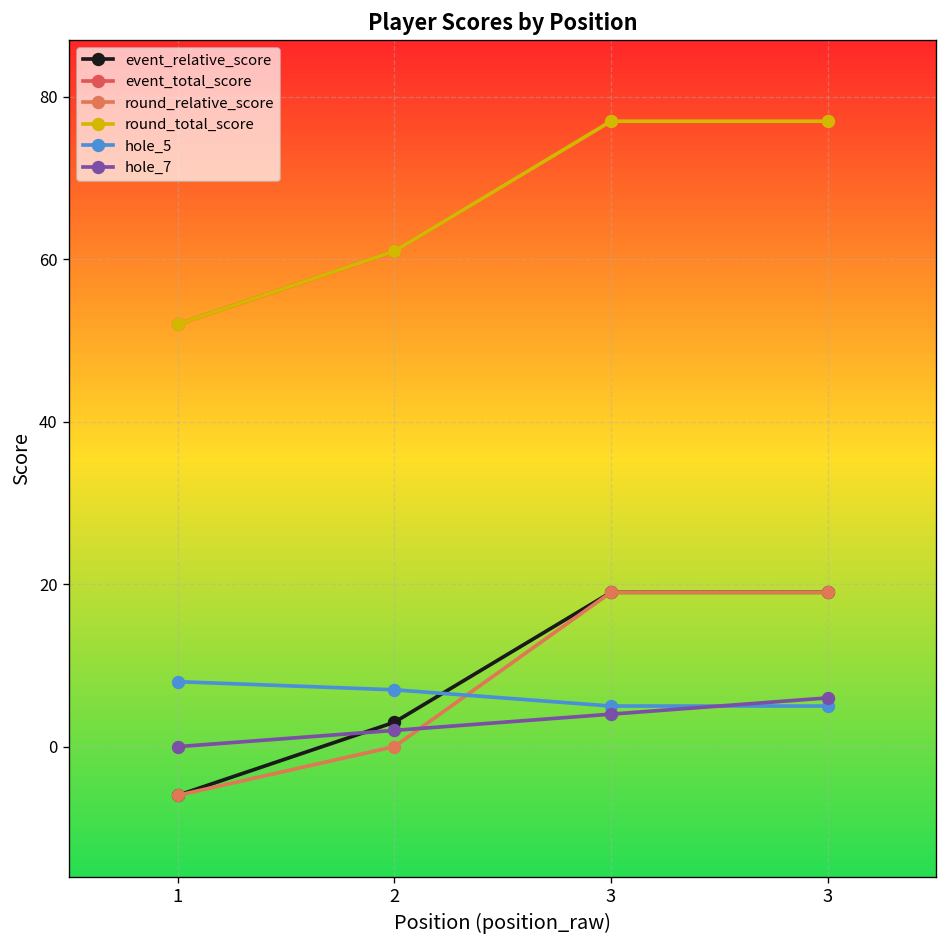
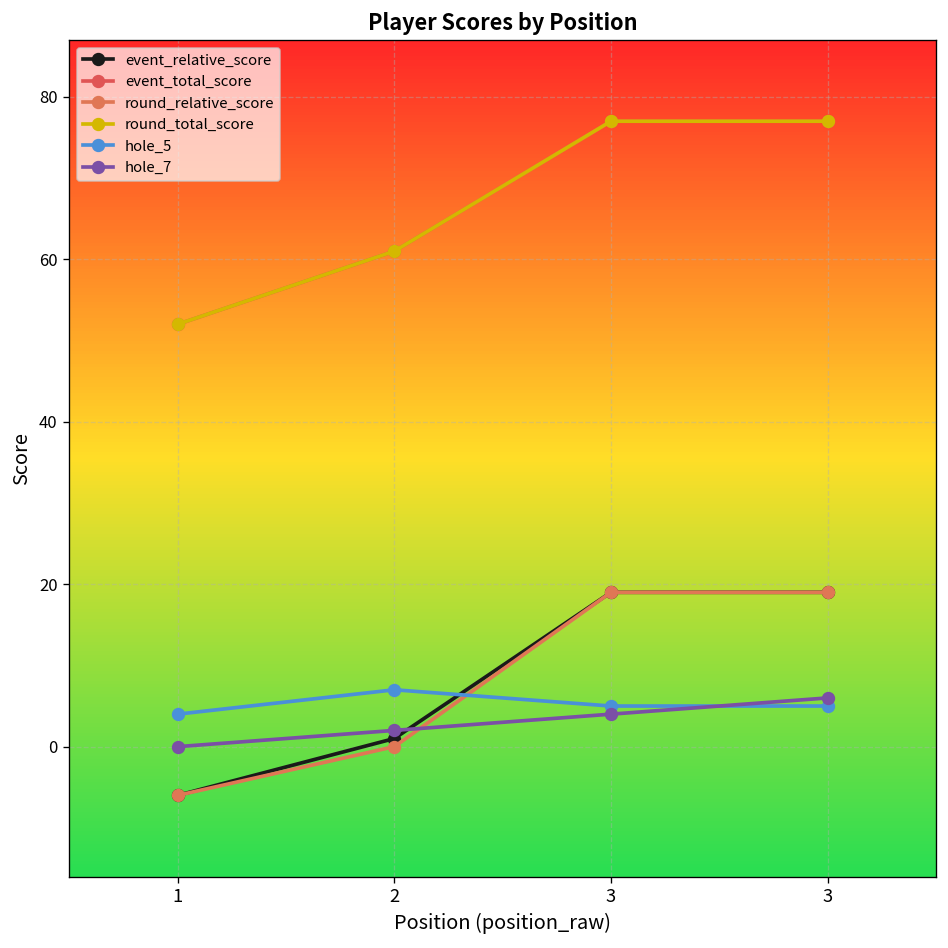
  {
    "event_relative_score": {
-     "2": 3
+     "2": 1
    },
    "round_total_score": {
      "1": 52,
      "2": 61
    },
    "round_relative_score": {
      "2": 0
    },
    "hole_5": {
-     "1": 8,
+     "1": 4,
      "2": 7
    },
    "hole_7": {
      "1": 0,
      "2": 2
    }
  }
